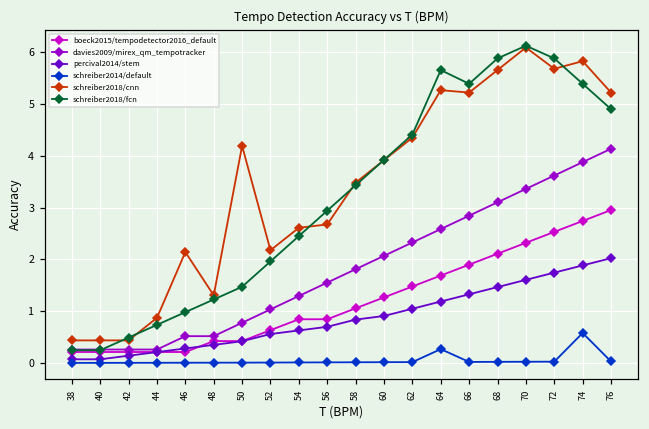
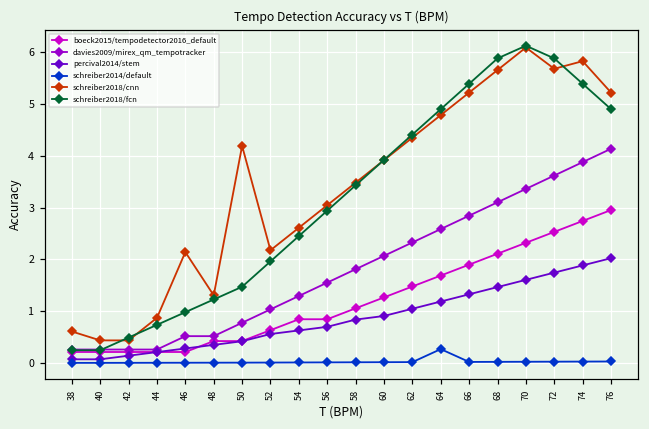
  {
    "schreiber2014/default": {
      "38": 0.0,
      "40": 0.0,
      "42": 0.0,
      "44": 0.0,
      "46": 0.0,
      "48": 0.0,
      "50": 0.0,
      "52": 0.0,
      "54": 0.0,
      "56": 0.0,
      "58": 0.0,
      "60": 0.0,
      "62": 0.0,
      "64": 0.3,
      "66": 0.0,
      "68": 0.0,
      "70": 0.0,
      "72": 0.0,
-     "74": 0.6,
+     "74": 0.0,
      "76": 0.0
    },
    "schreiber2018/cnn": {
-     "38": 0.4,
+     "38": 0.6,
      "40": 0.4,
      "44": 0.9,
      "46": 2.1,
      "48": 1.3,
      "50": 4.2,
      "52": 2.2,
      "54": 2.6,
-     "56": 2.7,
+     "56": 3.0,
      "62": 4.4,
-     "64": 5.3,
+     "64": 4.8,
      "66": 5.2,
      "68": 5.7,
      "72": 5.7,
      "74": 5.8,
      "76": 5.2
    },
    "schreiber2018/fcn": {
      "44": 0.7,
      "46": 1.0,
      "48": 1.2,
      "50": 1.5,
      "52": 2.0,
      "54": 2.5,
      "56": 2.9,
      "62": 4.4,
-     "64": 5.7,
+     "64": 4.9,
      "66": 5.4,
      "68": 5.9,
      "72": 5.9,
      "74": 5.4,
      "76": 4.9
    }
  }
